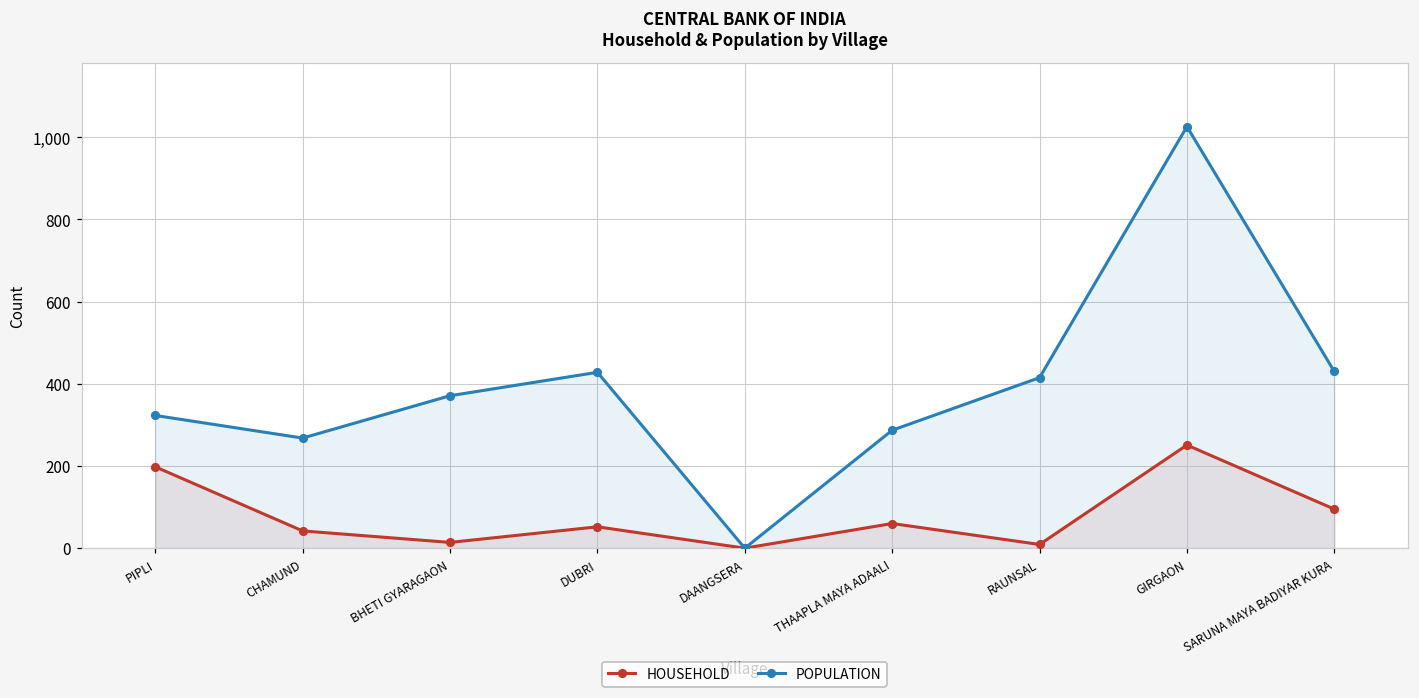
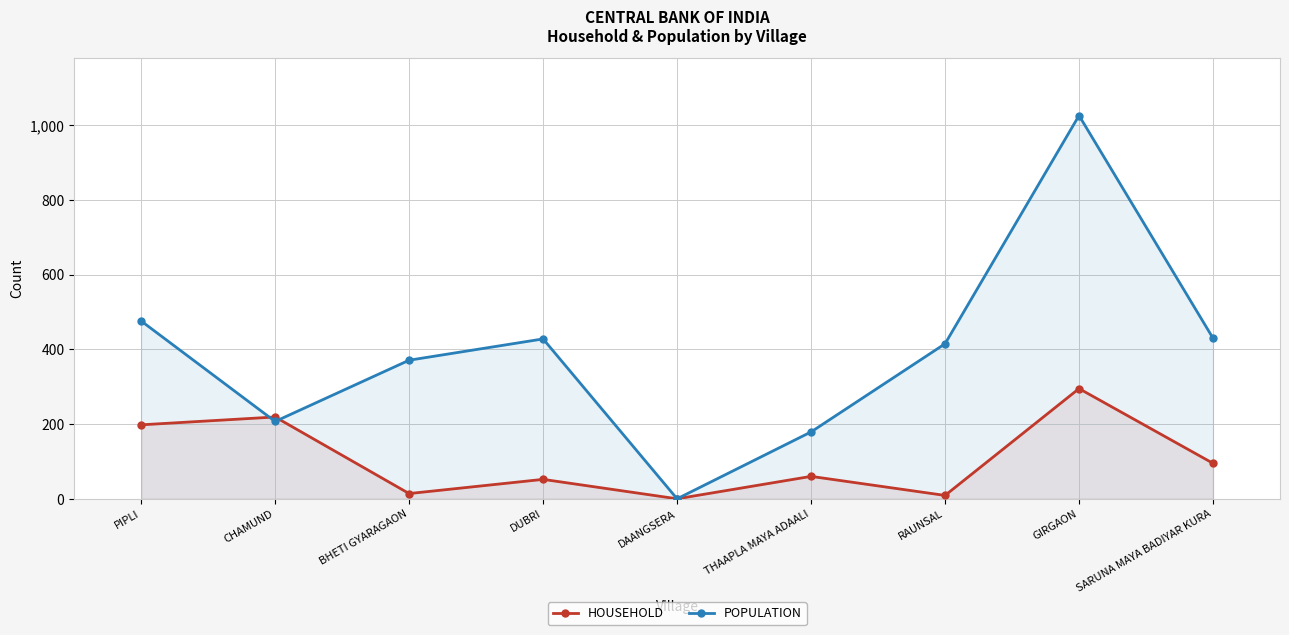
  {
    "HOUSEHOLD": {
      "PIPLI": "200",
-     "CHAMUND": "40",
+     "CHAMUND": "220",
      "BHETI GYARAGAON": "10",
      "DUBRI": "50",
      "THAAPLA MAYA ADAALI": "60",
      "RAUNSAL": "10",
-     "GIRGAON": "250",
+     "GIRGAON": "300",
      "SARUNA MAYA BADIYAR KURA": "100"
    },
    "POPULATION": {
-     "PIPLI": "320",
-     "CHAMUND": "270",
+     "PIPLI": "480",
+     "CHAMUND": "210",
      "BHETI GYARAGAON": "370",
      "DUBRI": "430",
-     "THAAPLA MAYA ADAALI": "290",
+     "THAAPLA MAYA ADAALI": "180",
      "RAUNSAL": "420",
      "GIRGAON": "1,030",
      "SARUNA MAYA BADIYAR KURA": "430"
    }
  }
